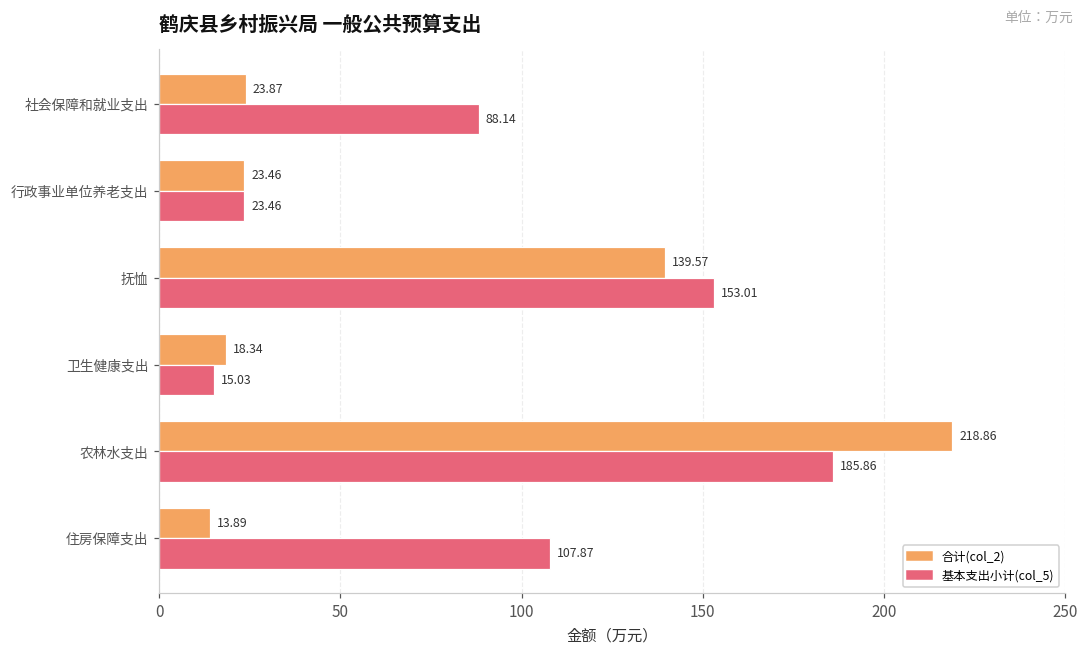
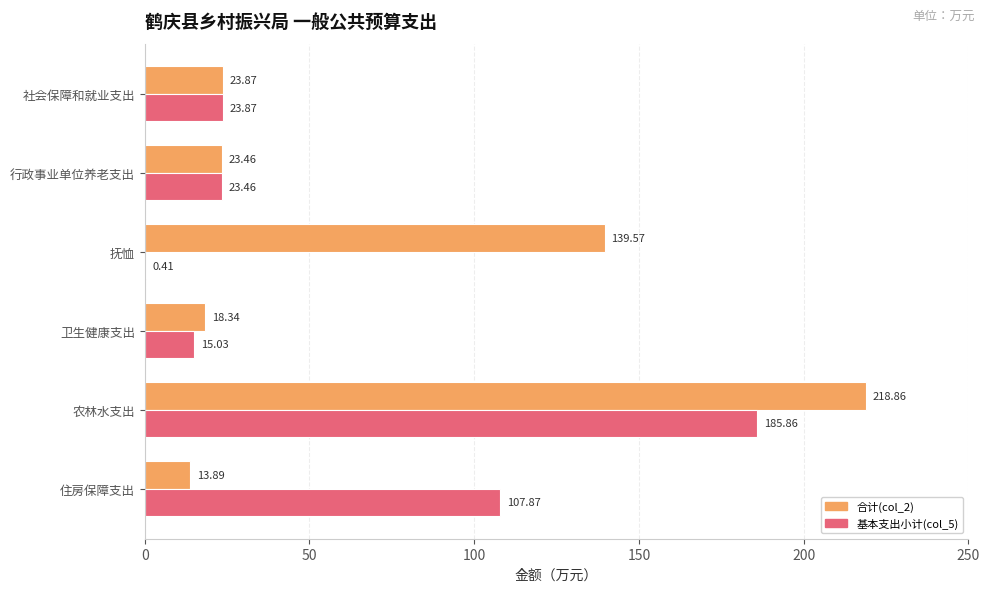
  {
    "合计(col_2)": {
      "社会保障和就业支出": 23.87,
      "行政事业单位养老支出": 23.46,
      "抚恤": 139.57,
      "卫生健康支出": 18.34,
      "农林水支出": 218.86,
      "住房保障支出": 13.89
    },
    "基本支出小计(col_5)": {
-     "社会保障和就业支出": 88.14,
+     "社会保障和就业支出": 23.87,
      "行政事业单位养老支出": 23.46,
-     "抚恤": 153.01,
+     "抚恤": 0.41,
      "卫生健康支出": 15.03,
      "农林水支出": 185.86,
      "住房保障支出": 107.87
    }
  }
